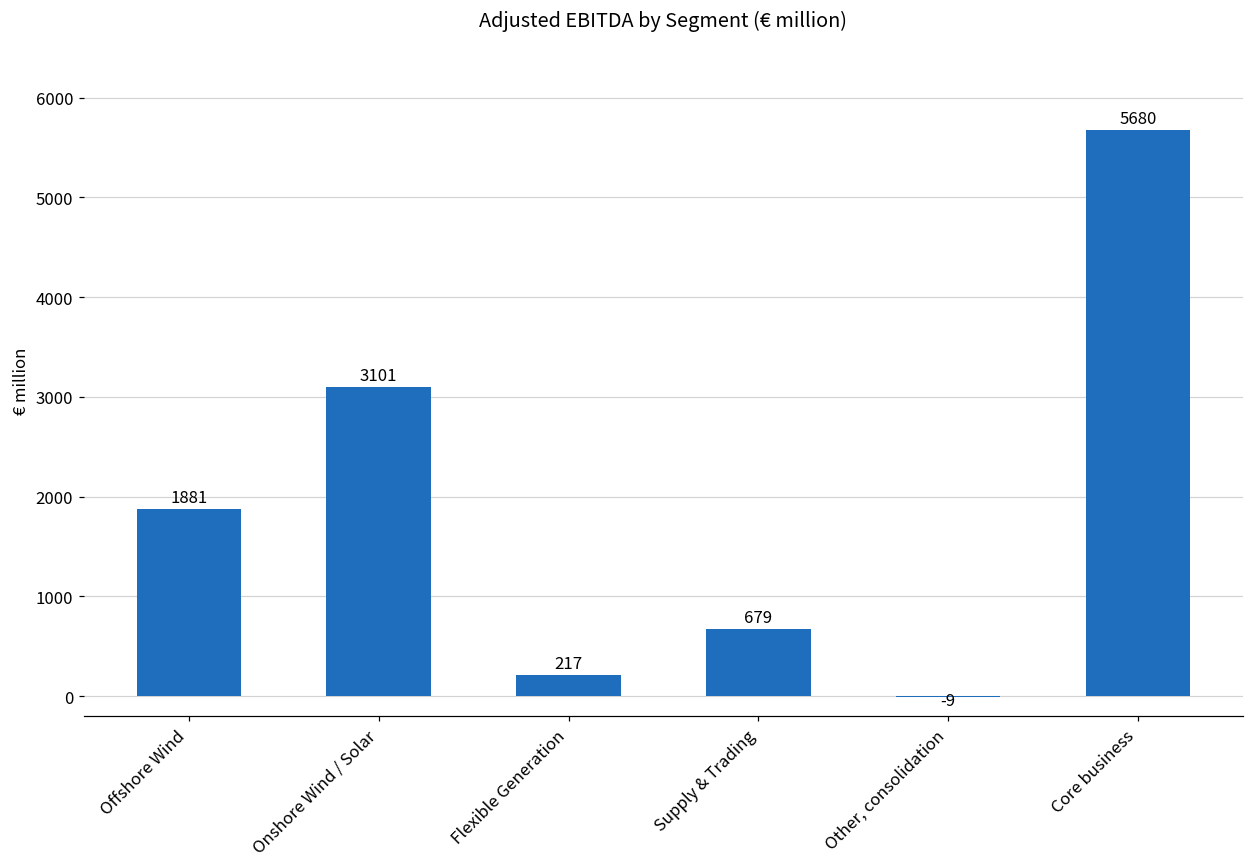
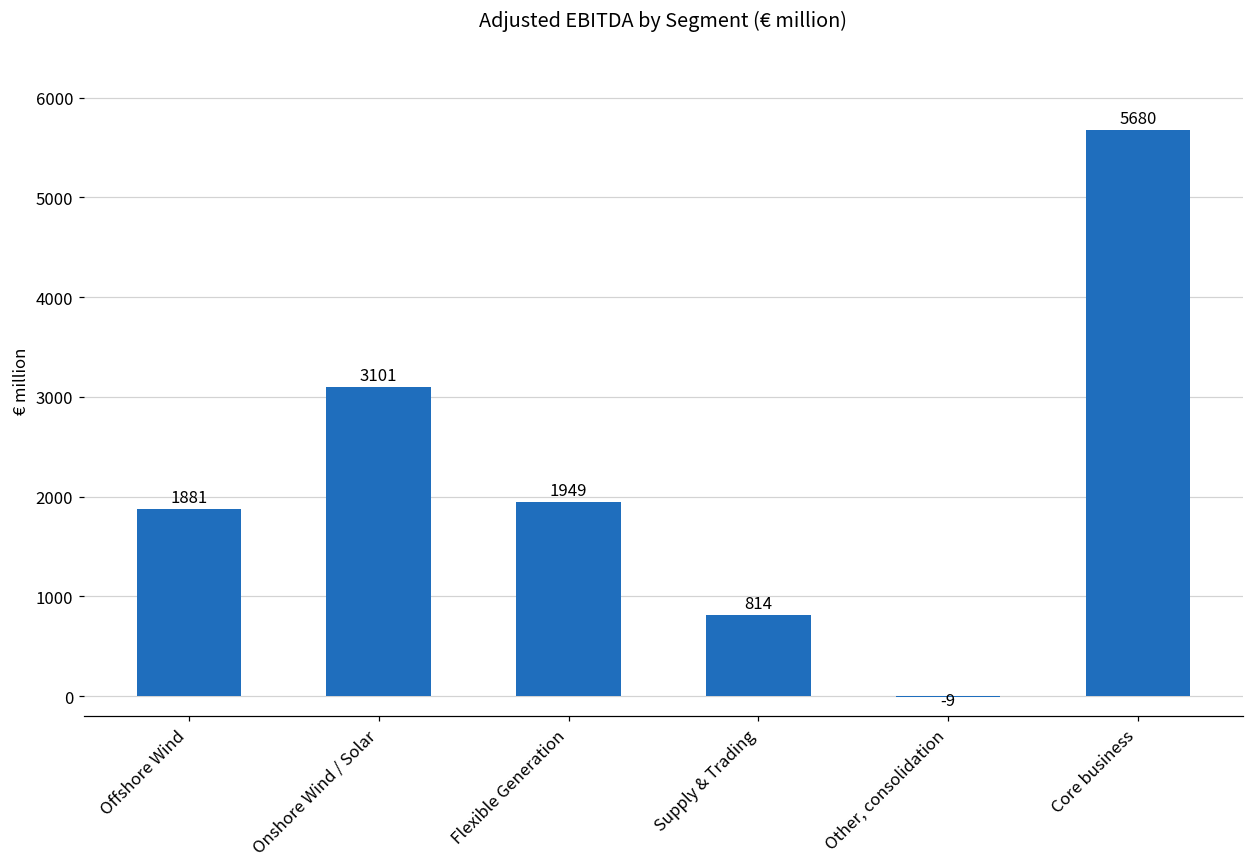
  {
    "Offshore Wind": 1881,
    "Onshore Wind / Solar": 3101,
-   "Flexible Generation": 217,
-   "Supply & Trading": 679,
+   "Flexible Generation": 1949,
+   "Supply & Trading": 814,
    "Other, consolidation": -9,
    "Core business": 5680
  }
